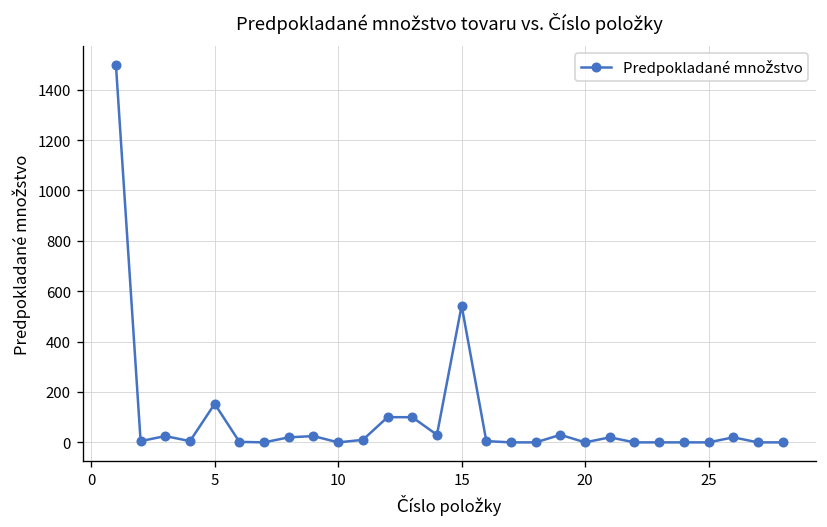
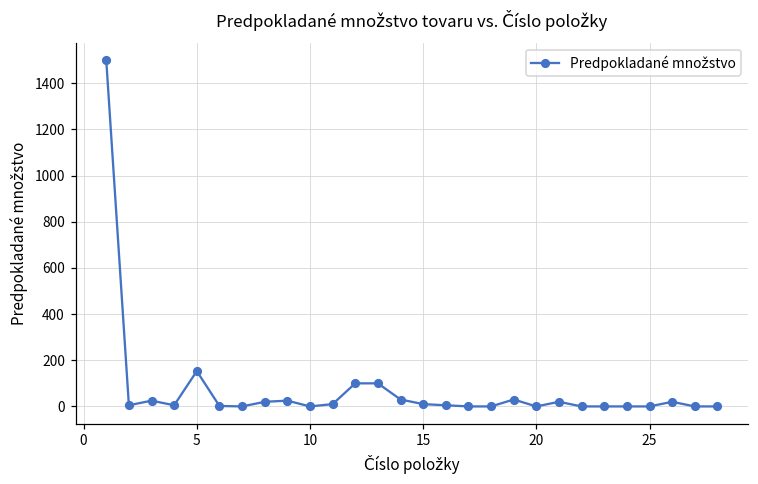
  {
    "5": 150,
    "10": 0,
-   "15": 540,
+   "15": 10,
    "20": 0,
    "25": 0
  }
